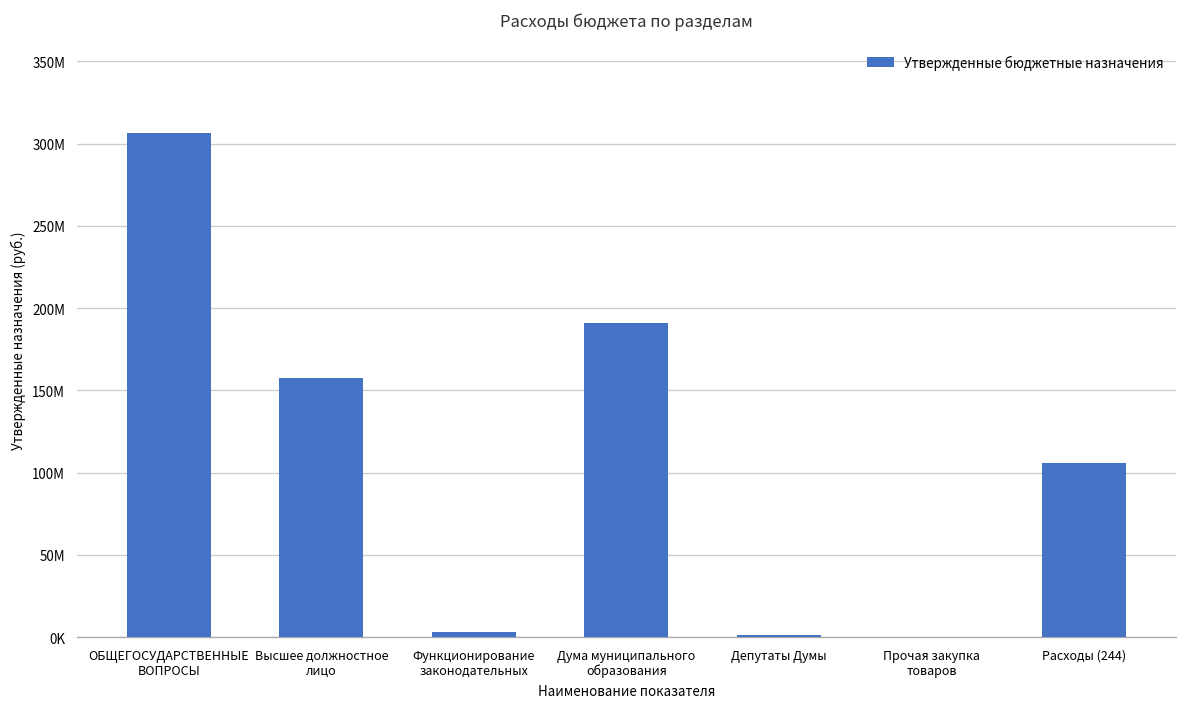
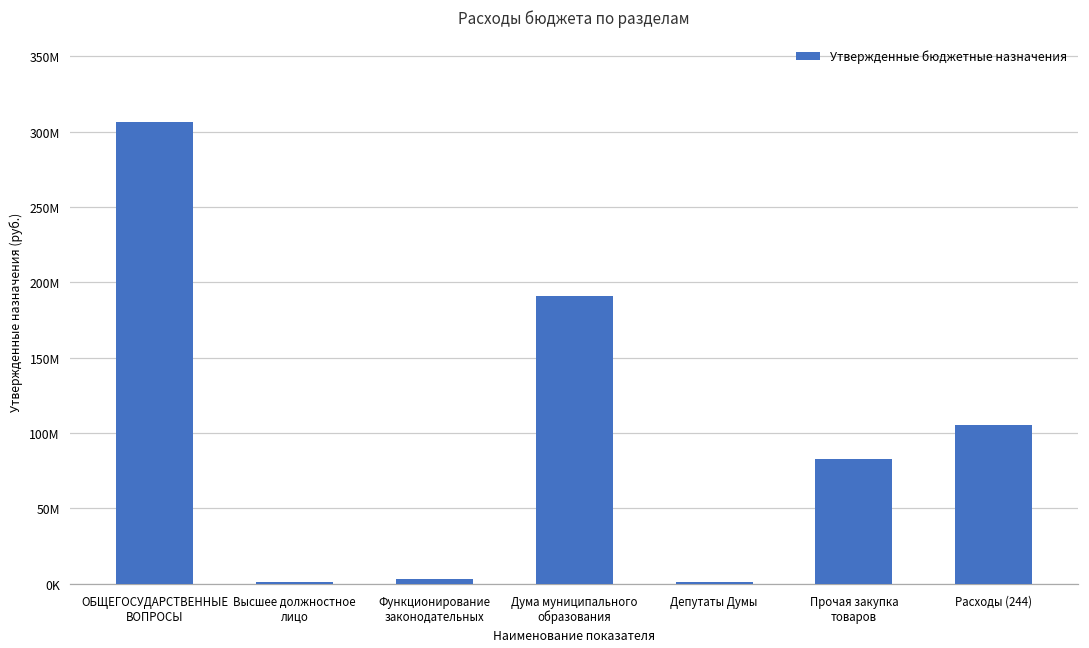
  {
    "ОБЩЕГОСУДАРСТВЕННЫЕ ВОПРОСЫ": 306000000,
-   "Высшее должностное лицо": 157000000,
+   "Высшее должностное лицо": 2000000,
    "Функционирование законодательных": 3000000,
    "Дума муниципального образования": 191000000,
-   "Прочая закупка товаров": 0,
+   "Прочая закупка товаров": 83000000,
    "Расходы (244)": 106000000
  }
